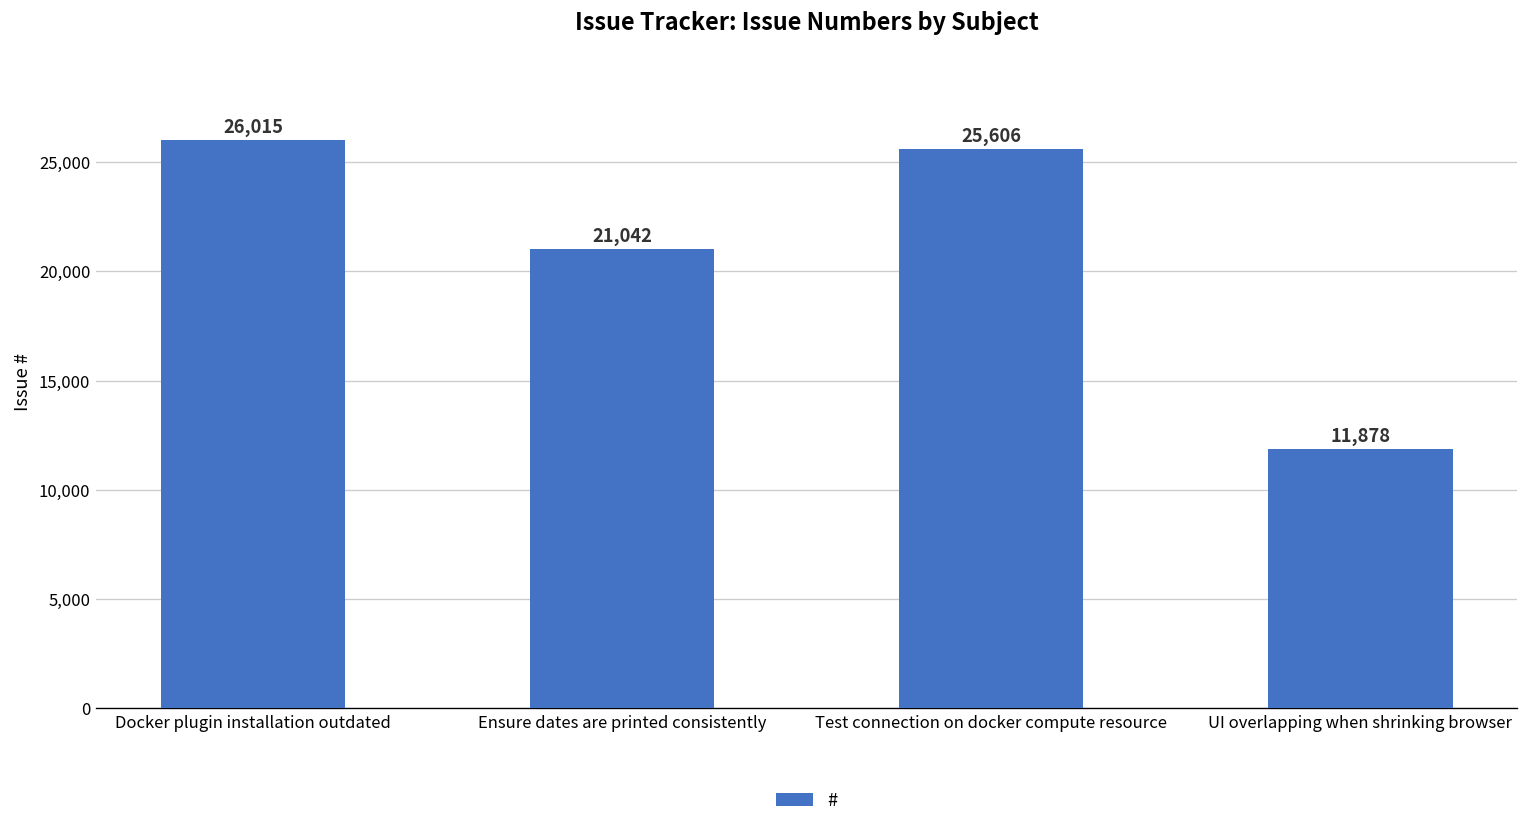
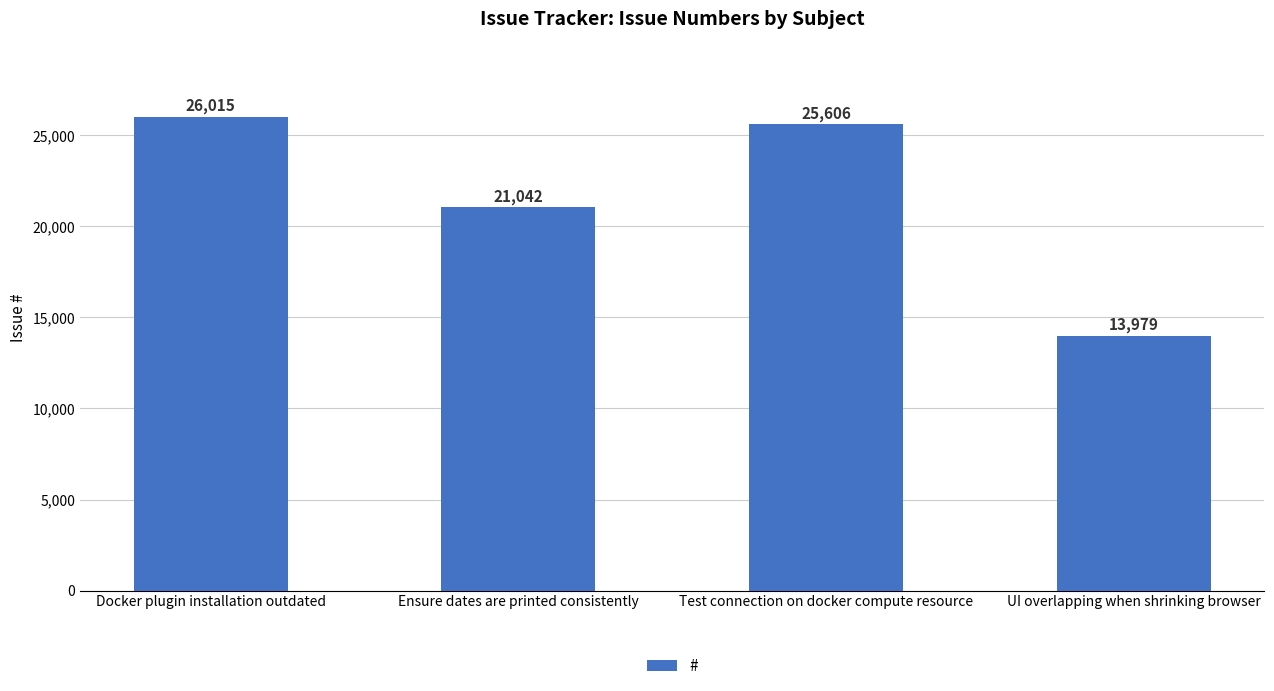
  {
    "Docker plugin installation outdated": "26,015",
    "Ensure dates are printed consistently": "21,042",
    "Test connection on docker compute resource": "25,606",
-   "UI overlapping when shrinking browser": "11,878"
+   "UI overlapping when shrinking browser": "13,979"
  }
